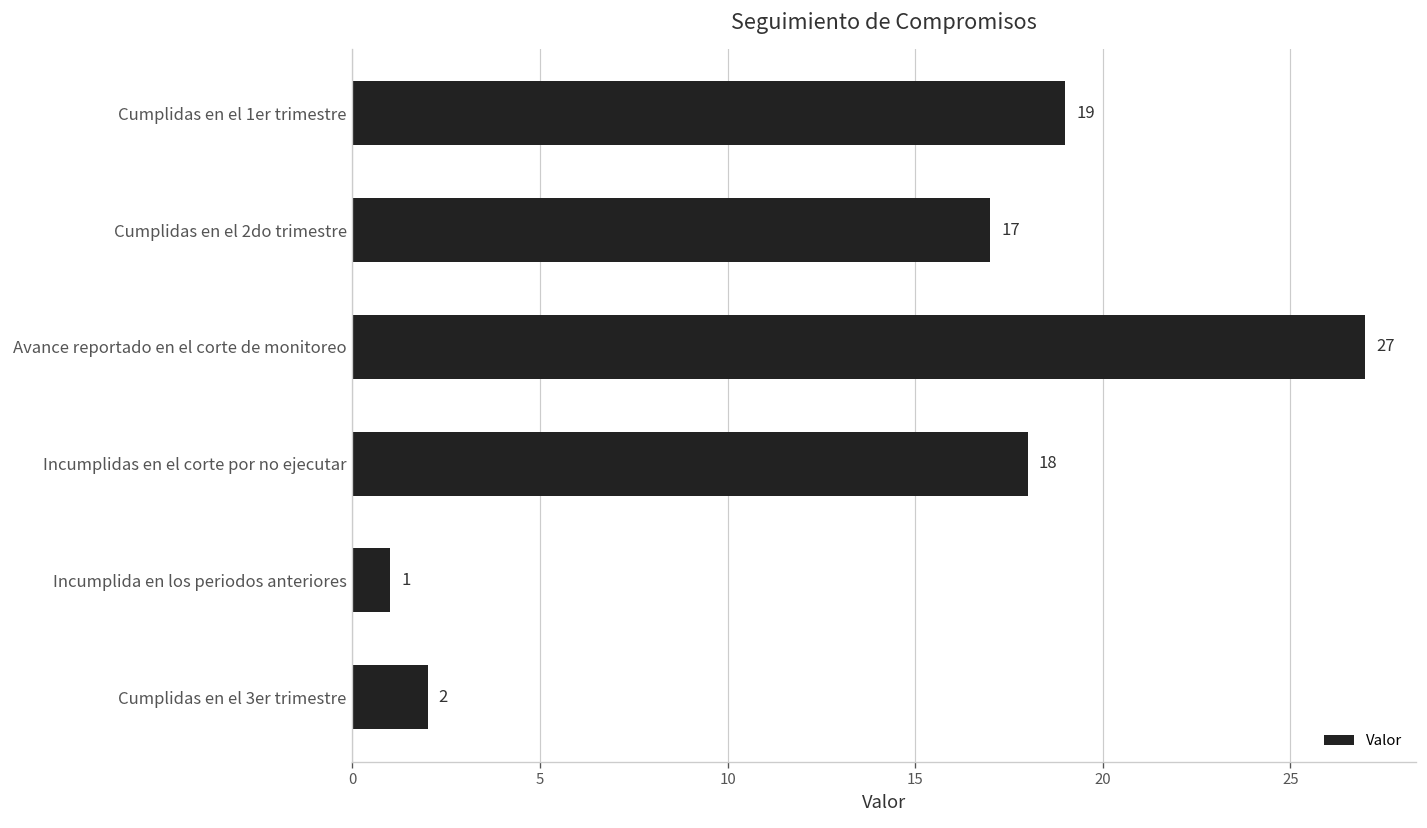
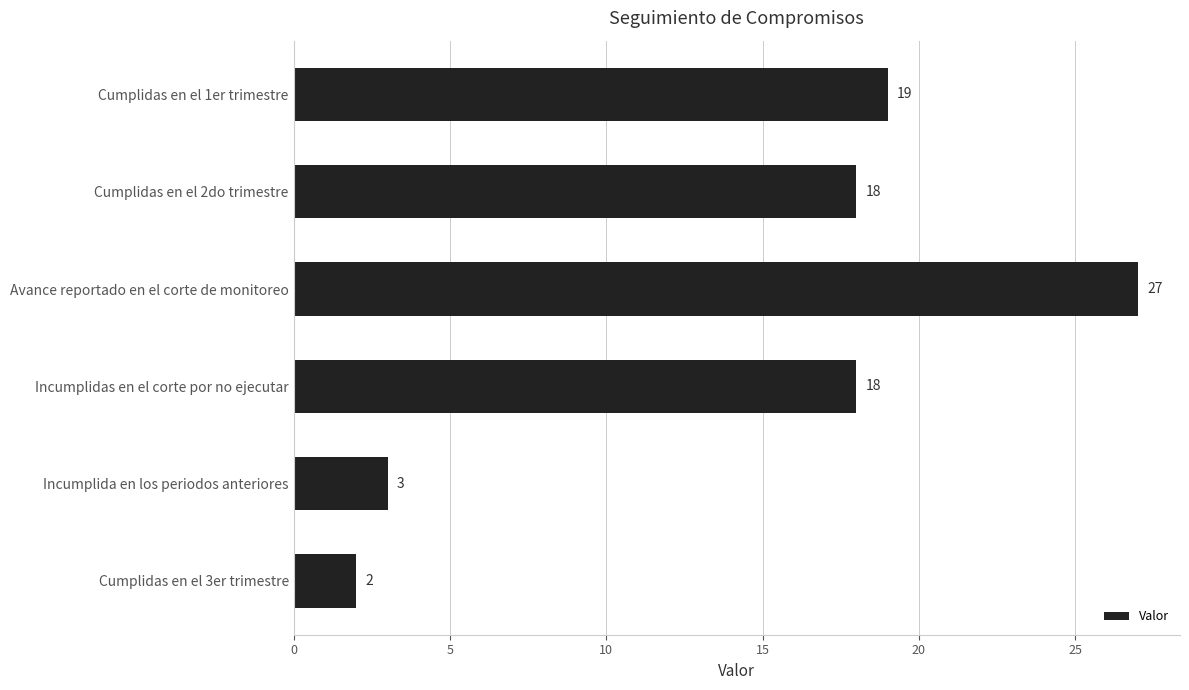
  {
    "Cumplidas en el 1er trimestre": 19,
-   "Cumplidas en el 2do trimestre": 17,
+   "Cumplidas en el 2do trimestre": 18,
    "Avance reportado en el corte de monitoreo": 27,
    "Incumplidas en el corte por no ejecutar": 18,
-   "Incumplida en los periodos anteriores": 1,
+   "Incumplida en los periodos anteriores": 3,
    "Cumplidas en el 3er trimestre": 2
  }
